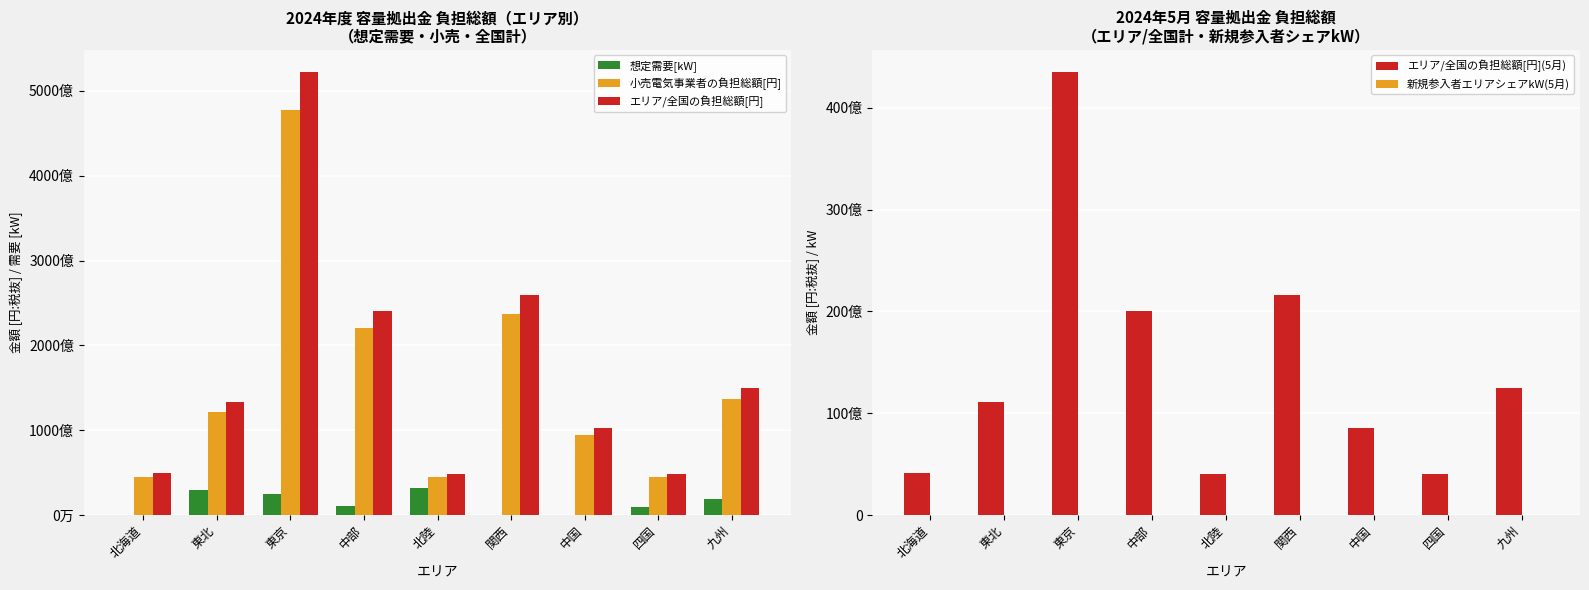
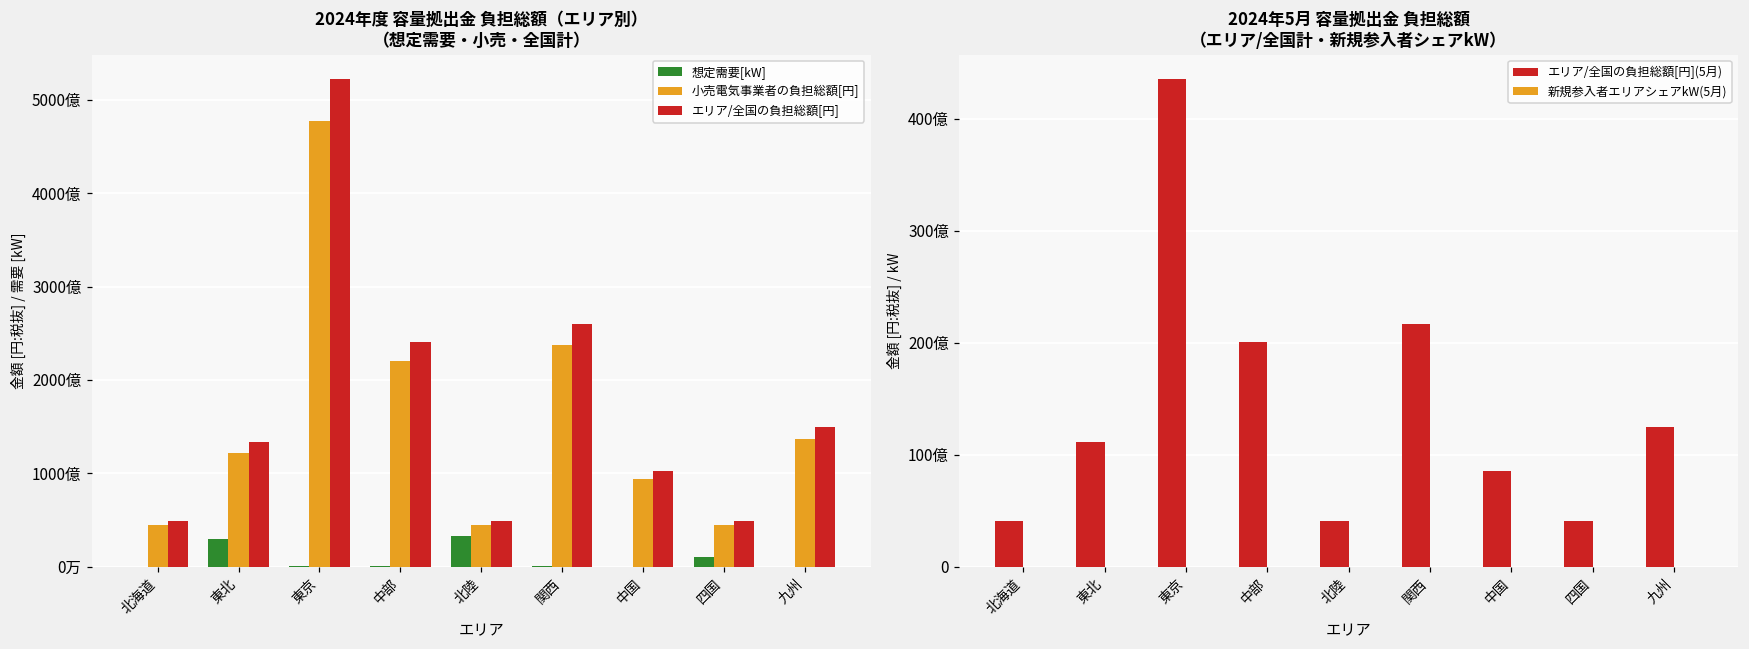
  {
    "2024年度 容量拠出金 負担総額（エリア別） （想定需要・小売・全国計）": {
      "想定需要[kW]": {
        "東北": "300億",
-       "東京": "200億",
-       "中部": "100億",
+       "東京": "0億",
+       "中部": "0億",
        "北陸": "300億",
        "四国": "100億",
-       "九州": "200億"
+       "九州": "0億"
      },
      "小売電気事業者の負担総額[円]": {
        "北海道": "400億",
        "東北": "1200億",
        "東京": "4800億",
        "中部": "2200億",
        "北陸": "400億",
        "関西": "2400億",
        "中国": "900億",
        "四国": "400億",
        "九州": "1400億"
      },
      "エリア/全国の負担総額[円]": {
        "北海道": "500億",
        "東北": "1300億",
        "東京": "5200億",
        "中部": "2400億",
        "北陸": "500億",
        "関西": "2600億",
        "中国": "1000億",
        "四国": "500億",
        "九州": "1500億"
      }
    },
    "2024年5月 容量拠出金 負担総額 （エリア/全国計・新規参入者シェアkW）": {
      "エリア/全国の負担総額[円](5月)": {
        "北海道": "41億",
        "東北": "111億",
        "東京": "435億",
        "中部": "200億",
        "北陸": "40億",
        "関西": "216億",
        "中国": "86億",
        "四国": "40億",
        "九州": "125億"
      }
    }
  }
